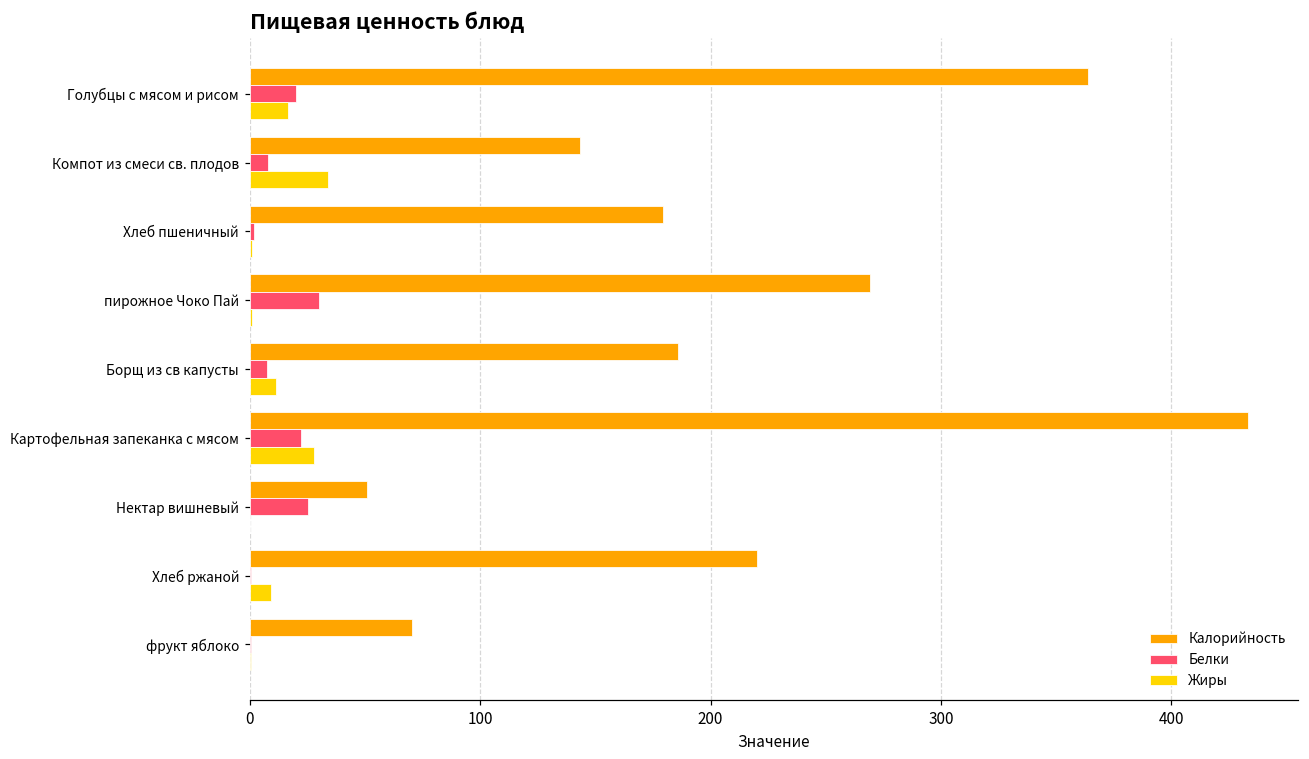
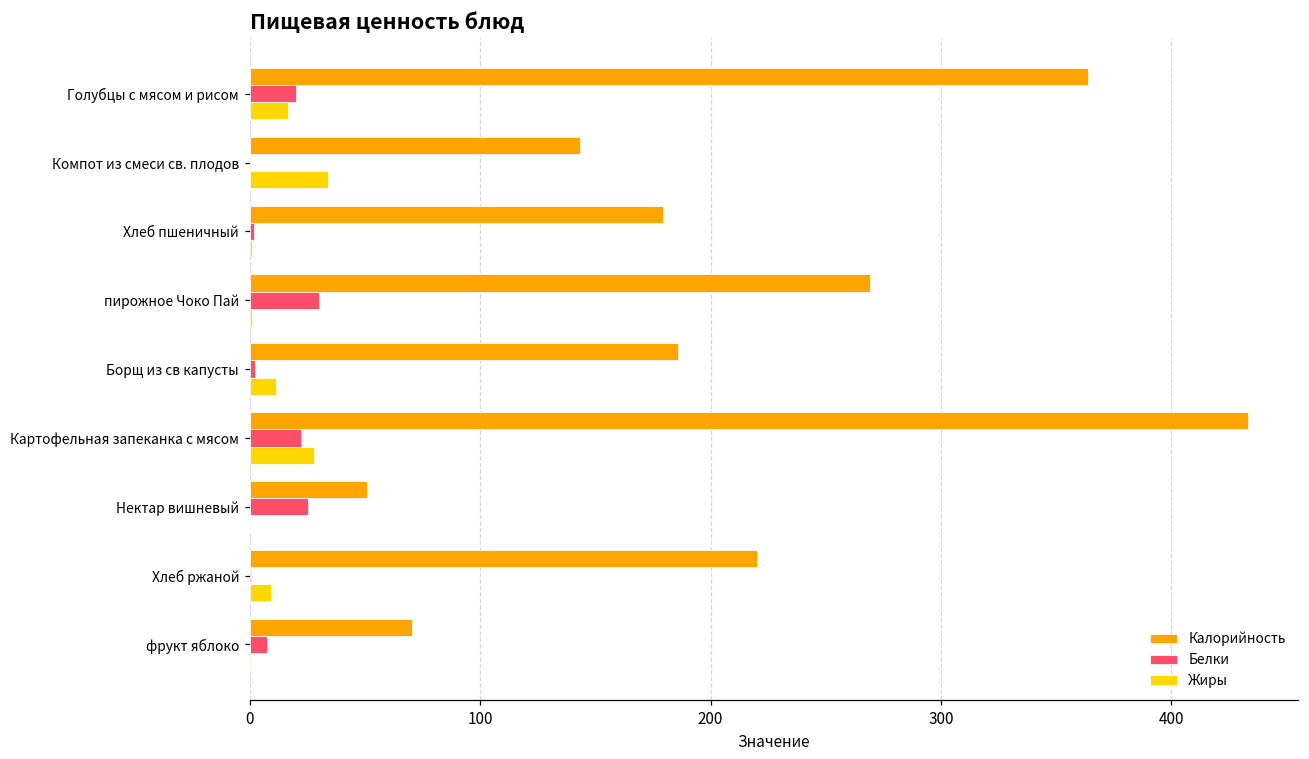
  {
    "Белки": {
      "Голубцы с мясом и рисом": 20,
-     "Компот из смеси св. плодов": 8,
+     "Компот из смеси св. плодов": 0,
      "Хлеб пшеничный": 2,
      "пирожное Чоко Пай": 30,
-     "Борщ из св капусты": 8,
+     "Борщ из св капусты": 2,
      "Картофельная запеканка с мясом": 22,
      "Нектар вишневый": 25,
-     "фрукт яблоко": 1
+     "фрукт яблоко": 8
    }
  }
